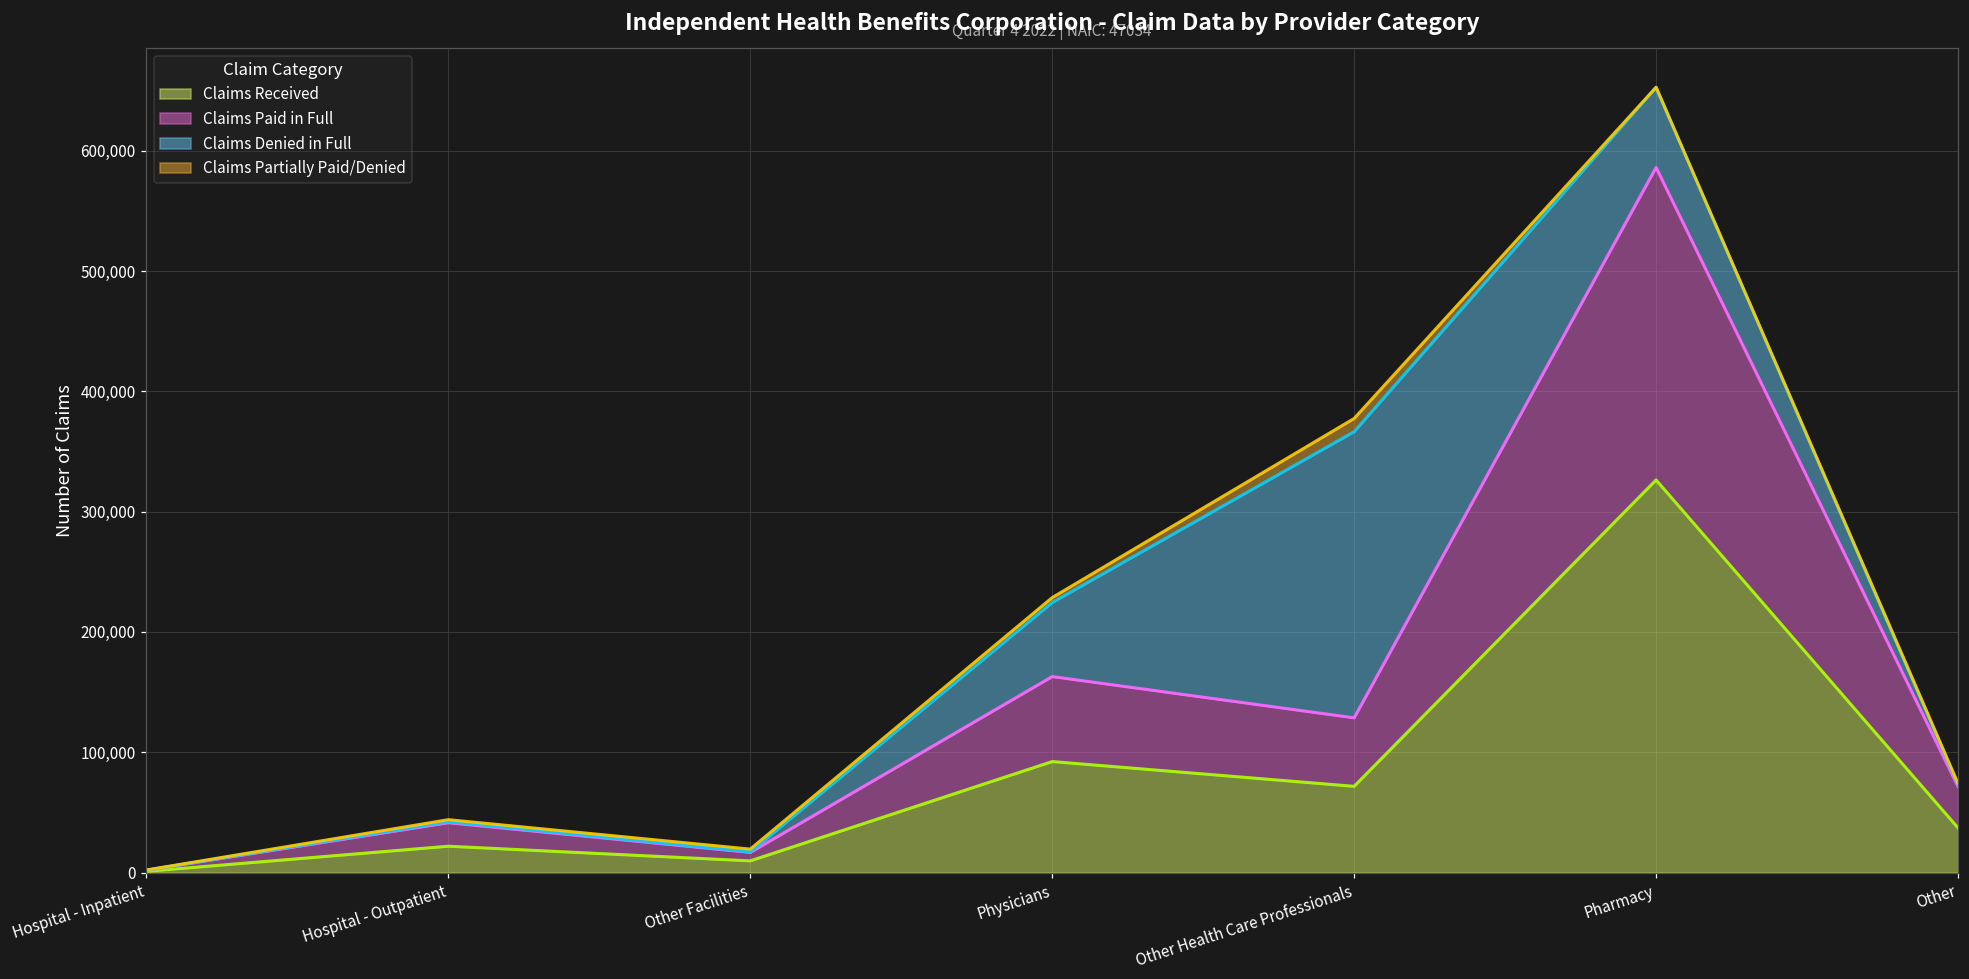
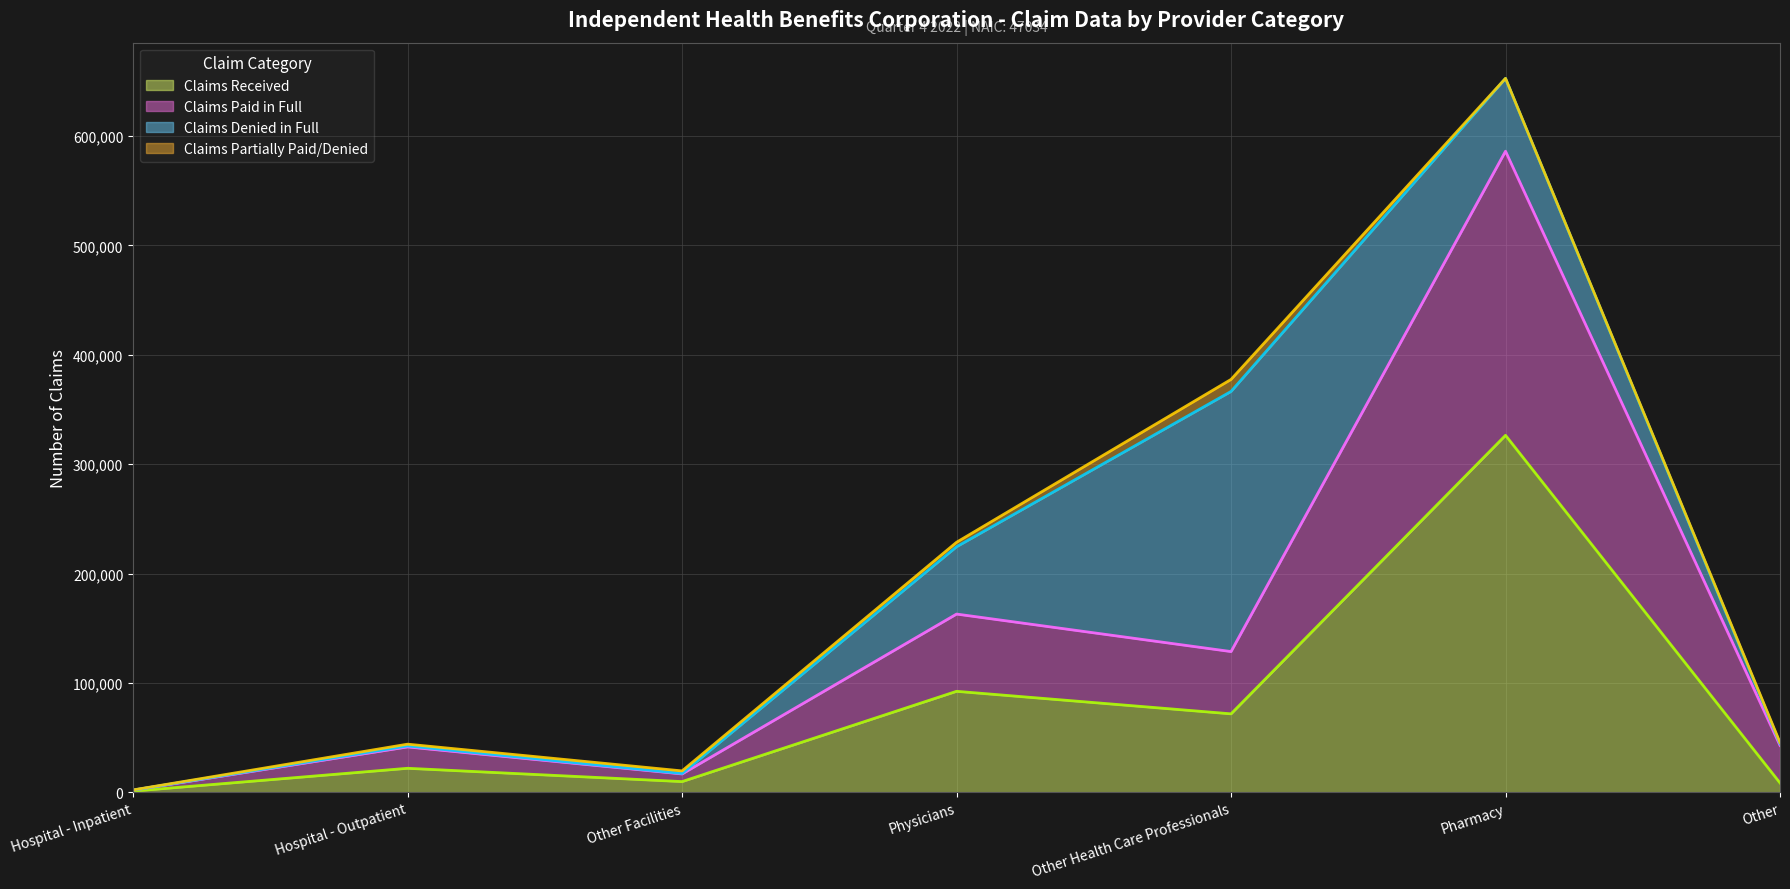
  {
    "Claims Received": {
      "Hospital - Outpatient": "22,000",
      "Other Facilities": "10,000",
      "Physicians": "92,000",
      "Other Health Care Professionals": "72,000",
      "Pharmacy": "326,000",
-     "Other": "37,000"
+     "Other": "9,000"
    },
    "Claims Paid in Full": {
      "Physicians": "71,000",
      "Other Health Care Professionals": "57,000",
      "Pharmacy": "260,000"
    },
    "Claims Denied in Full": {
      "Physicians": "62,000",
      "Other Health Care Professionals": "238,000"
    },
    "Claims Partially Paid/Denied": {
      "Other Facilities": "2,000",
      "Physicians": "4,000",
      "Other Health Care Professionals": "11,000"
    }
  }
